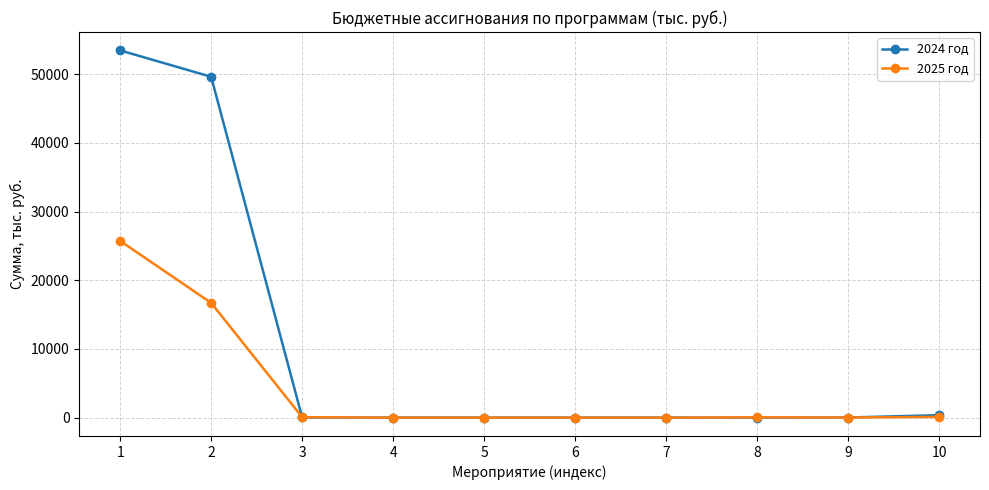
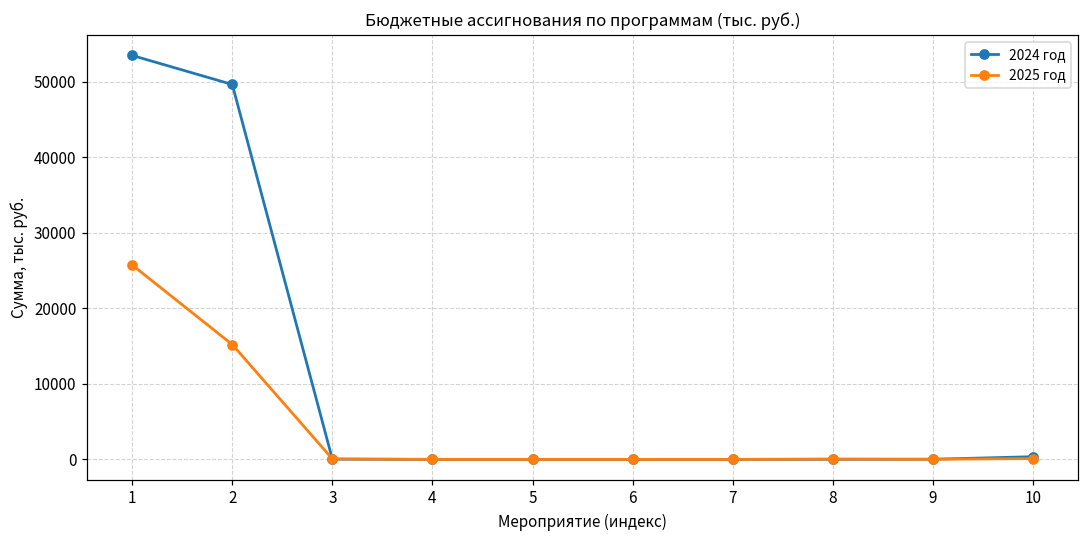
  {
    "2024 год": {
      "1": 53000,
      "2": 50000
    },
    "2025 год": {
      "1": 26000,
-     "2": 17000
+     "2": 15000
    }
  }
